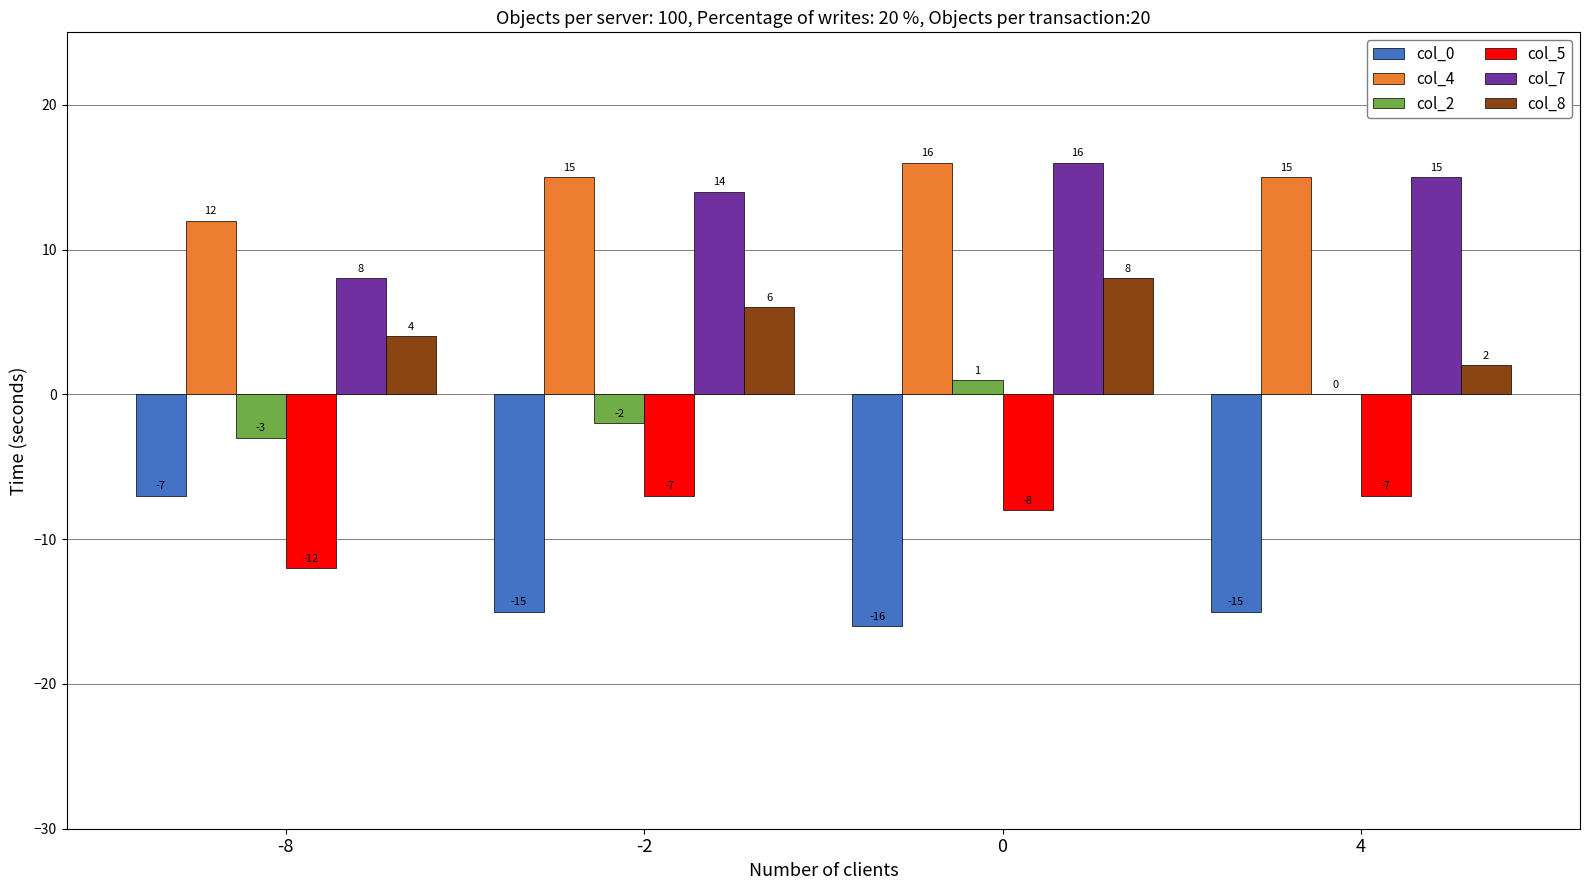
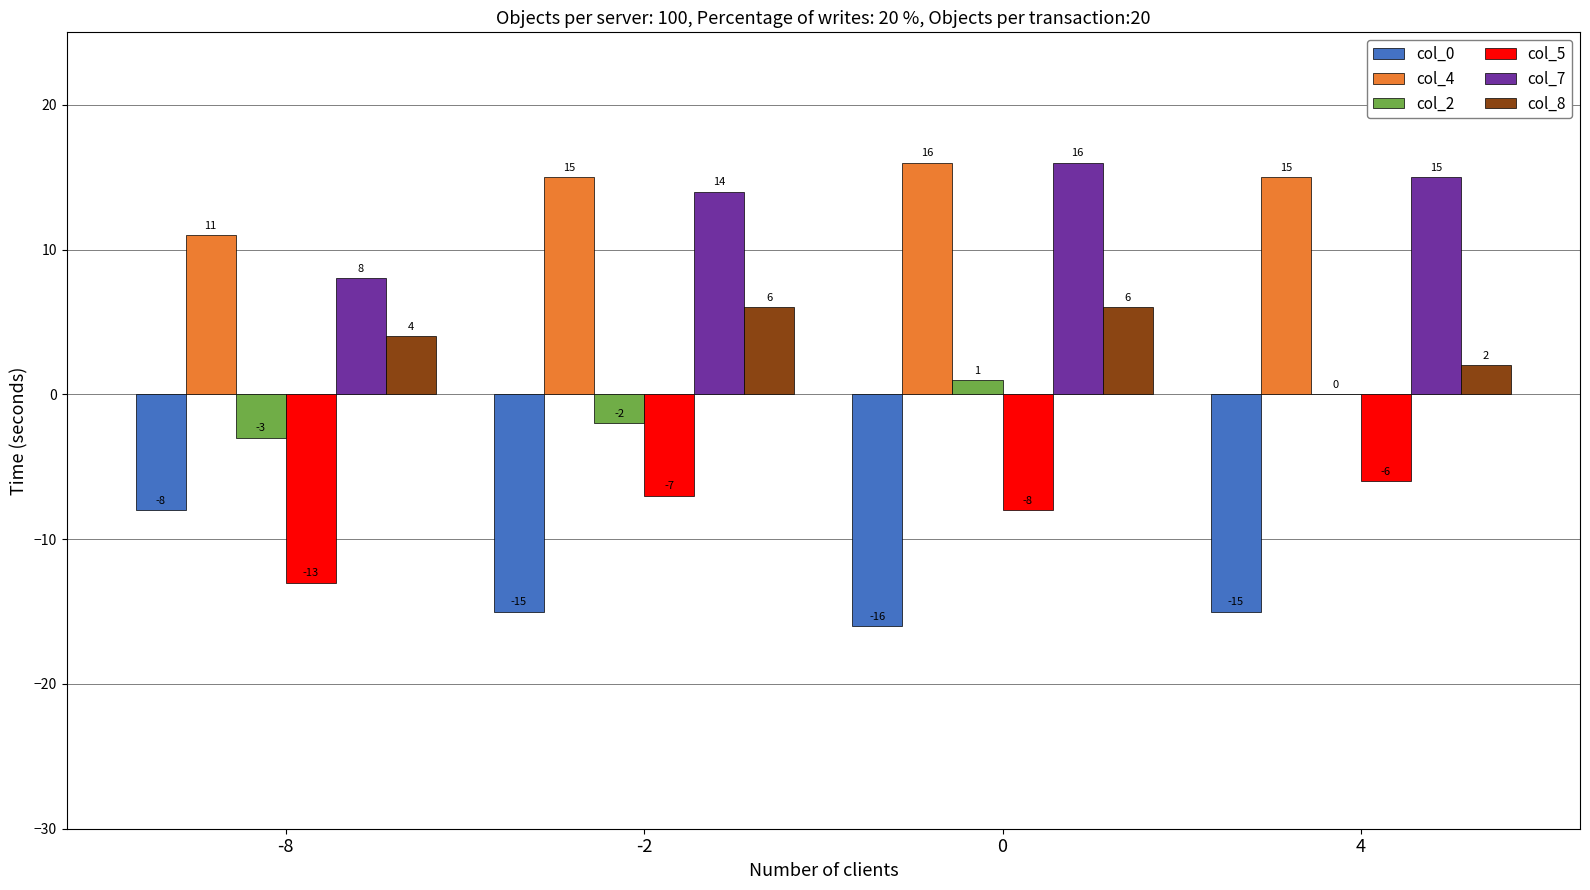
  {
    "col_0": {
-     "-8": -7,
+     "-8": -8,
      "-2": -15,
      "0": -16,
      "4": -15
    },
    "col_4": {
-     "-8": 12,
+     "-8": 11,
      "-2": 15,
      "0": 16,
      "4": 15
    },
    "col_2": {
      "-8": -3,
      "-2": -2,
      "0": 1,
      "4": 0
    },
    "col_5": {
-     "-8": -12,
+     "-8": -13,
      "-2": -7,
      "0": -8,
-     "4": -7
+     "4": -6
    },
    "col_7": {
      "-8": 8,
      "-2": 14,
      "0": 16,
      "4": 15
    },
    "col_8": {
      "-8": 4,
      "-2": 6,
-     "0": 8,
+     "0": 6,
      "4": 2
    }
  }
